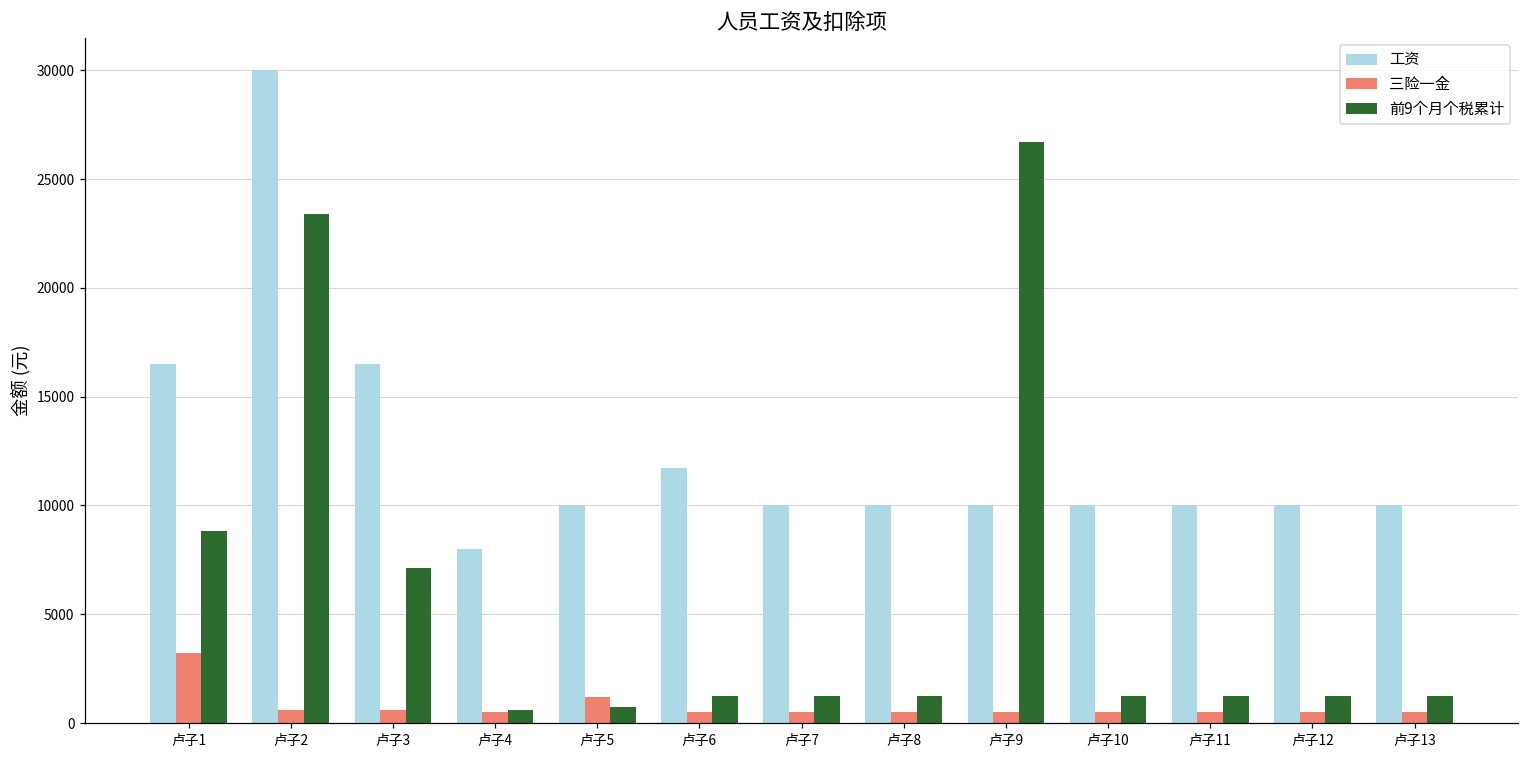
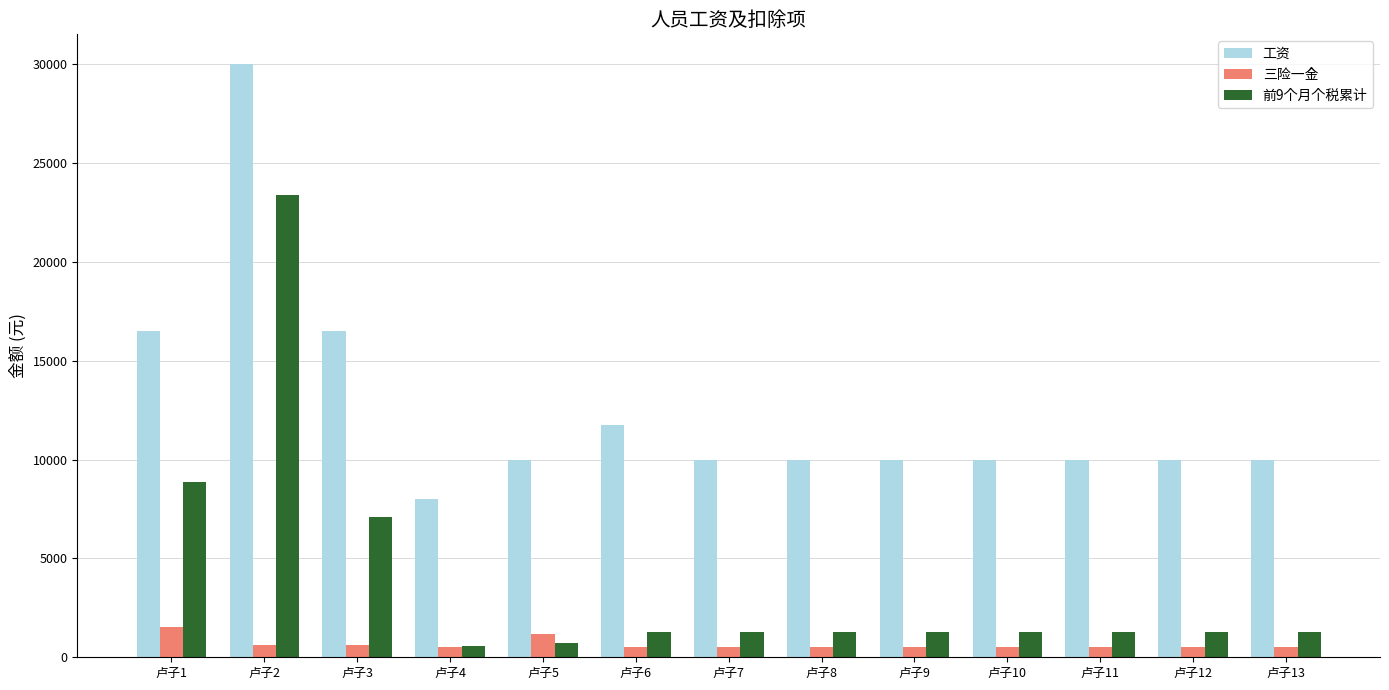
  {
    "工资": {
      "卢子1": 16500,
      "卢子2": 30000,
      "卢子3": 16500,
      "卢子4": 8000,
      "卢子5": 10000,
      "卢子6": 11700,
      "卢子7": 10000,
      "卢子8": 10000,
      "卢子9": 10000,
      "卢子10": 10000,
      "卢子11": 10000,
      "卢子12": 10000,
      "卢子13": 10000
    },
    "三险一金": {
-     "卢子1": 3200,
+     "卢子1": 1500,
      "卢子2": 600,
      "卢子3": 600,
      "卢子4": 500,
      "卢子5": 1200,
      "卢子6": 500,
      "卢子7": 500,
      "卢子8": 500,
      "卢子9": 500,
      "卢子10": 500,
      "卢子11": 500,
      "卢子12": 500,
      "卢子13": 500
    },
    "前9个月个税累计": {
      "卢子1": 8800,
      "卢子2": 23400,
      "卢子3": 7100,
      "卢子4": 600,
      "卢子5": 700,
      "卢子6": 1300,
      "卢子7": 1300,
      "卢子8": 1300,
-     "卢子9": 26700,
+     "卢子9": 1300,
      "卢子10": 1300,
      "卢子11": 1300,
      "卢子12": 1300,
      "卢子13": 1300
    }
  }
